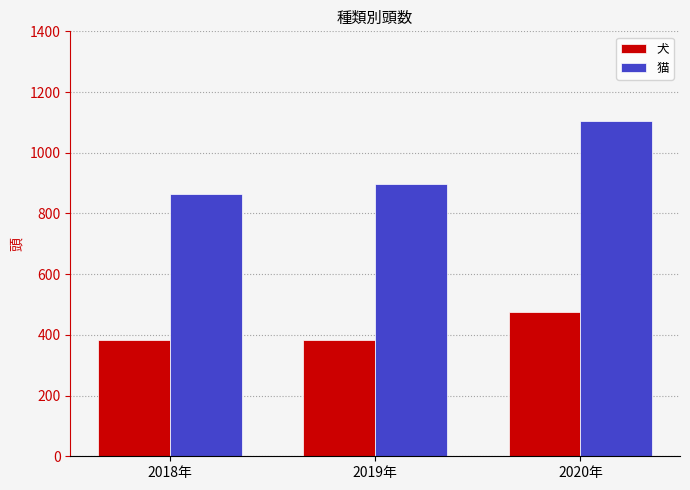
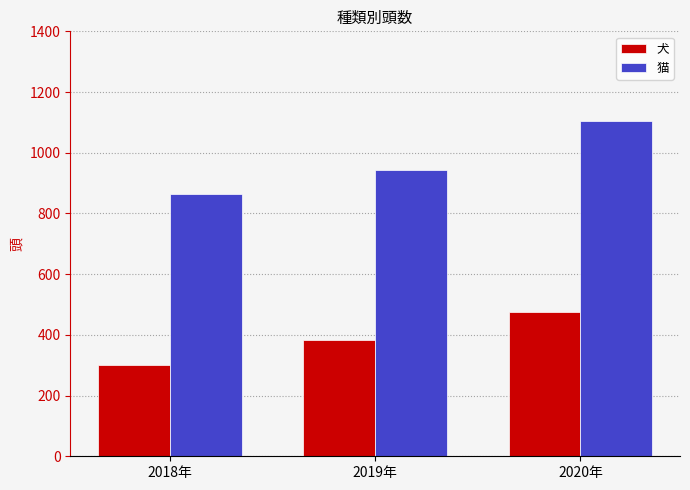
  {
    "犬": {
-     "2018年": 380,
+     "2018年": 300,
      "2019年": 380,
      "2020年": 480
    },
    "猫": {
      "2018年": 860,
-     "2019年": 900,
+     "2019年": 940,
      "2020年": 1110
    }
  }
